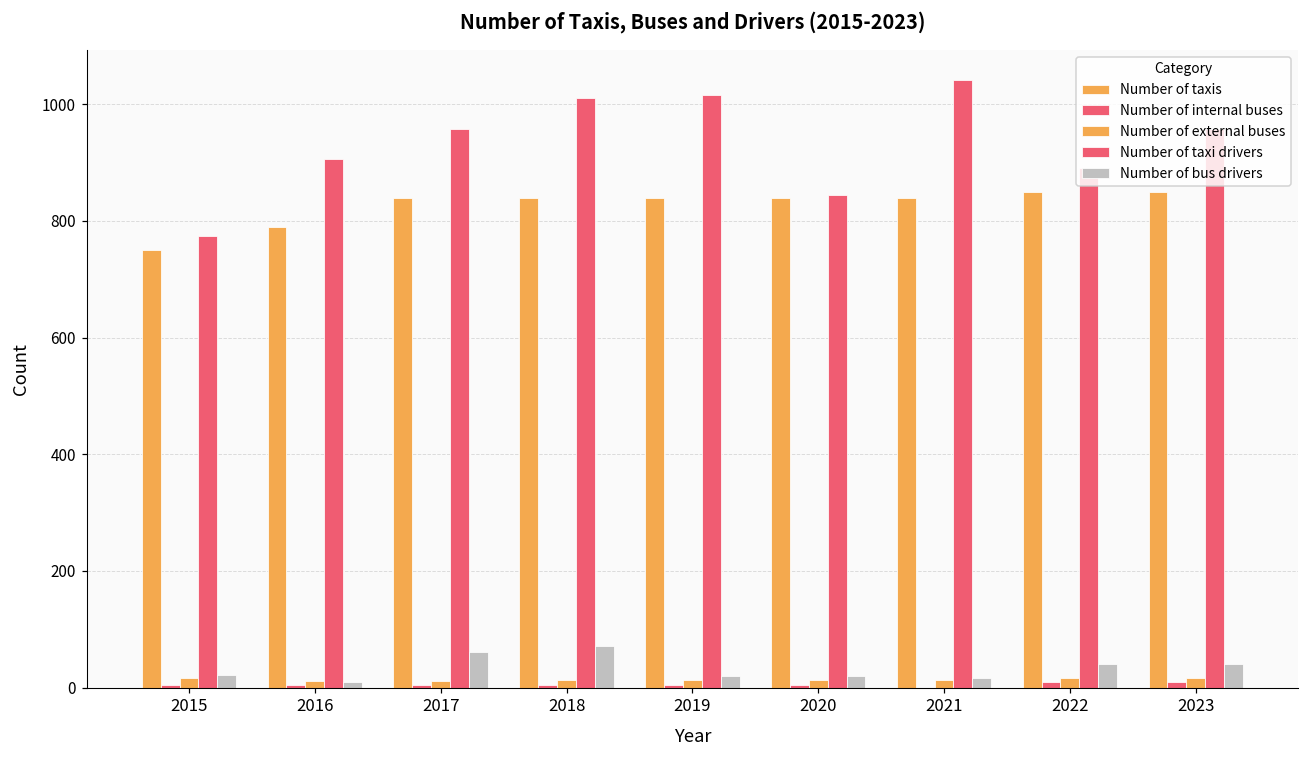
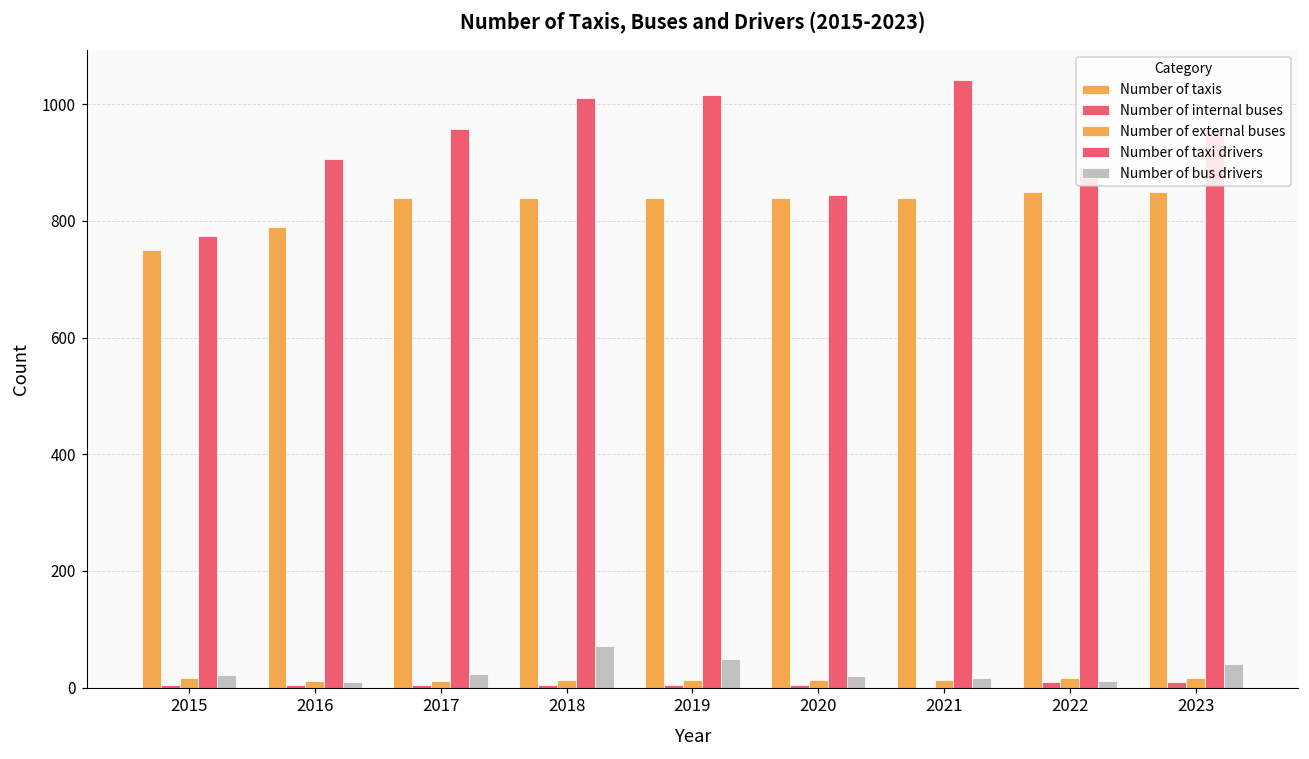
  {
    "Number of bus drivers": {
      "2015": 20,
      "2016": 10,
-     "2017": 60,
+     "2017": 20,
      "2018": 70,
-     "2019": 20,
+     "2019": 50,
      "2020": 20,
      "2021": 20,
-     "2022": 40,
+     "2022": 10,
      "2023": 40
    }
  }
